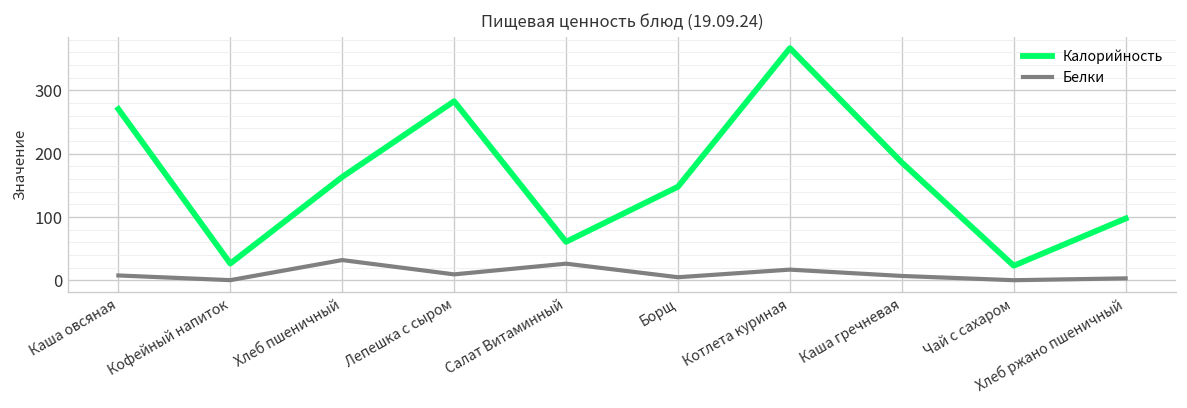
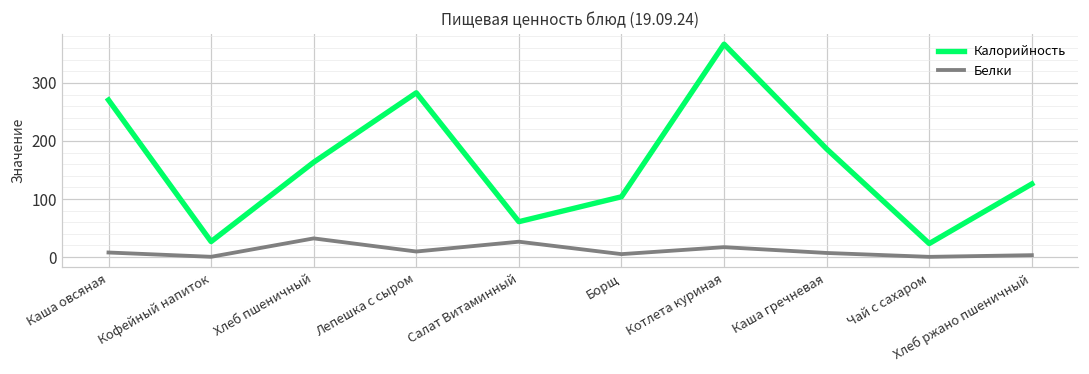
  {
    "Калорийность": {
      "Каша овсяная": 270,
      "Кофейный напиток": 30,
      "Хлеб пшеничный": 160,
      "Лепешка с сыром": 280,
      "Салат Витаминный": 60,
-     "Борщ": 150,
+     "Борщ": 100,
      "Котлета куриная": 370,
      "Каша гречневая": 190,
      "Чай с сахаром": 20,
-     "Хлеб ржано пшеничный": 100
+     "Хлеб ржано пшеничный": 130
    },
    "Белки": {
      "Каша овсяная": 10,
      "Кофейный напиток": 0,
      "Хлеб пшеничный": 30,
      "Лепешка с сыром": 10,
      "Салат Витаминный": 30,
      "Борщ": 10,
      "Котлета куриная": 20,
      "Каша гречневая": 10,
      "Чай с сахаром": 0,
      "Хлеб ржано пшеничный": 0
    }
  }
